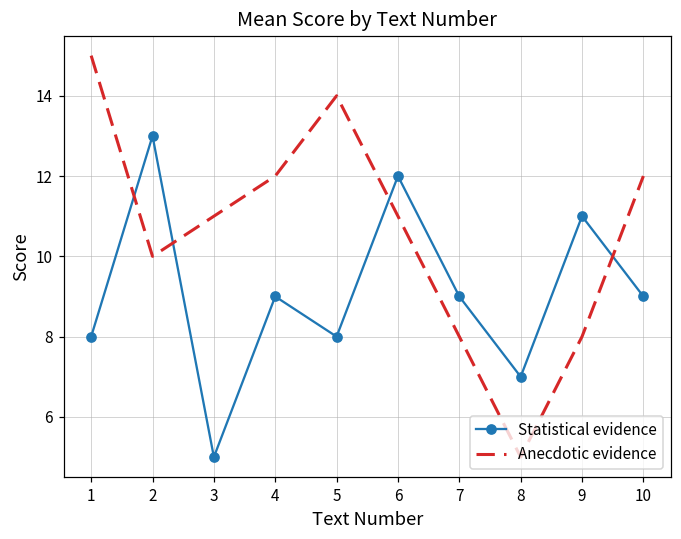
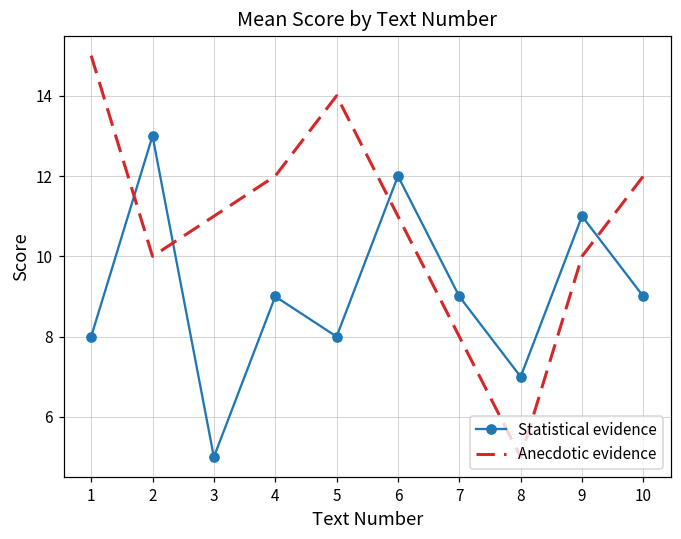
  {
    "Statistical evidence": {
      "1": 8,
      "2": 13,
      "3": 5,
      "4": 9,
      "5": 8,
      "6": 12,
      "7": 9,
      "8": 7,
      "9": 11,
      "10": 9
    },
    "Anecdotic evidence": {
      "1": 15,
      "2": 10,
      "3": 11,
      "4": 12,
      "5": 14,
      "6": 11,
      "7": 8,
-     "9": 8,
+     "9": 10,
      "10": 12
    }
  }
